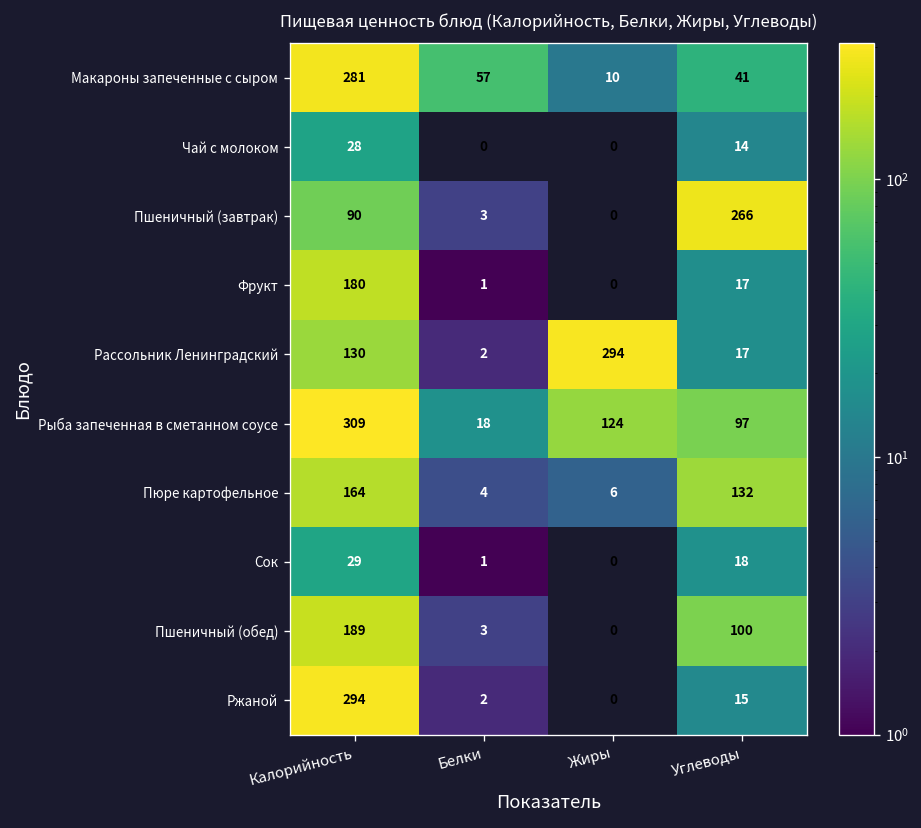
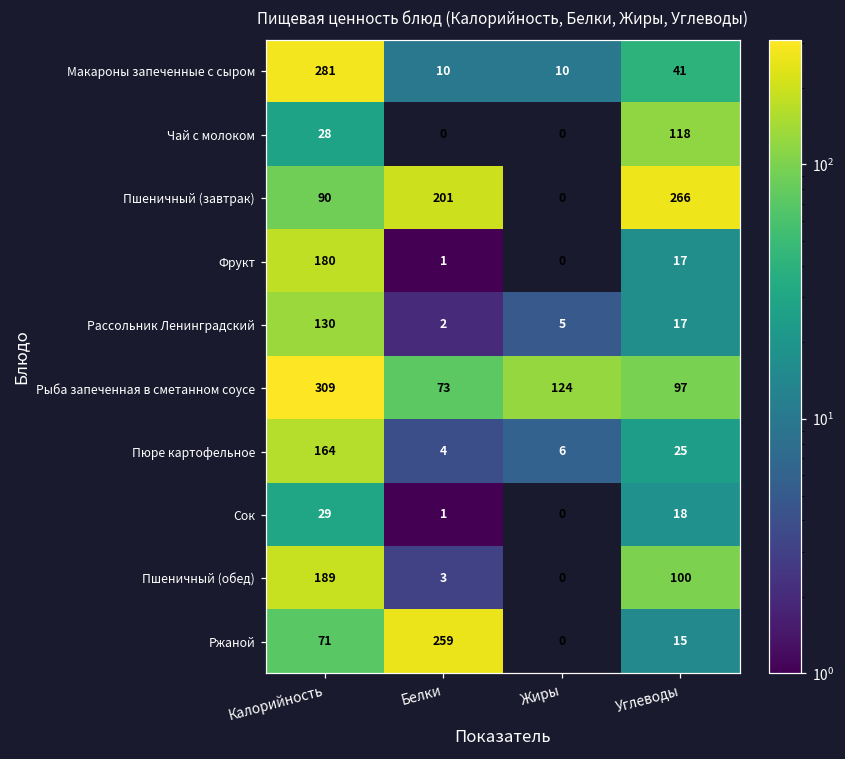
  {
    "Макароны запеченные с сыром": {
      "Калорийность": 281,
-     "Белки": 57,
+     "Белки": 10,
      "Жиры": 10,
      "Углеводы": 41
    },
    "Чай с молоком": {
      "Калорийность": 28,
-     "Углеводы": 14
+     "Углеводы": 118
    },
    "Пшеничный (завтрак)": {
      "Калорийность": 90,
-     "Белки": 3,
+     "Белки": 201,
      "Углеводы": 266
    },
    "Фрукт": {
      "Калорийность": 180,
      "Белки": 1,
      "Углеводы": 17
    },
    "Рассольник Ленинградский": {
      "Калорийность": 130,
      "Белки": 2,
-     "Жиры": 294,
+     "Жиры": 5,
      "Углеводы": 17
    },
    "Рыба запеченная в сметанном соусе": {
      "Калорийность": 309,
-     "Белки": 18,
+     "Белки": 73,
      "Жиры": 124,
      "Углеводы": 97
    },
    "Пюре картофельное": {
      "Калорийность": 164,
      "Белки": 4,
      "Жиры": 6,
-     "Углеводы": 132
+     "Углеводы": 25
    },
    "Сок": {
      "Калорийность": 29,
      "Белки": 1,
      "Углеводы": 18
    },
    "Пшеничный (обед)": {
      "Калорийность": 189,
      "Белки": 3,
      "Углеводы": 100
    },
    "Ржаной": {
-     "Калорийность": 294,
-     "Белки": 2,
+     "Калорийность": 71,
+     "Белки": 259,
      "Углеводы": 15
    }
  }
